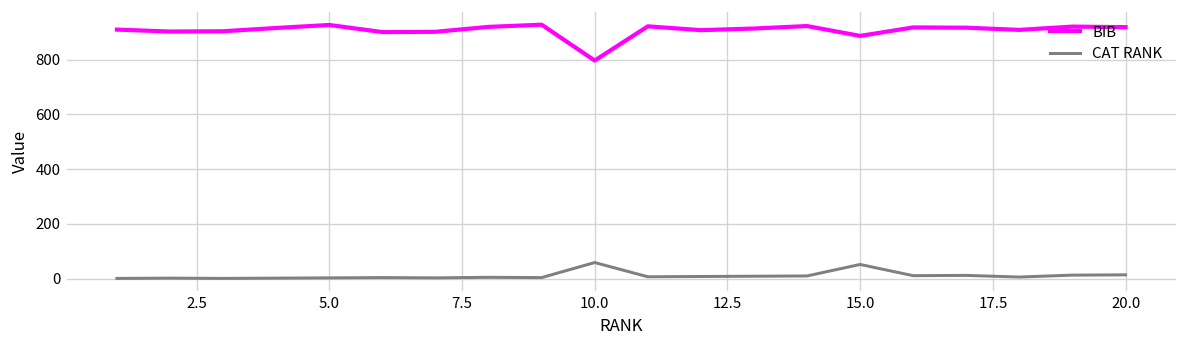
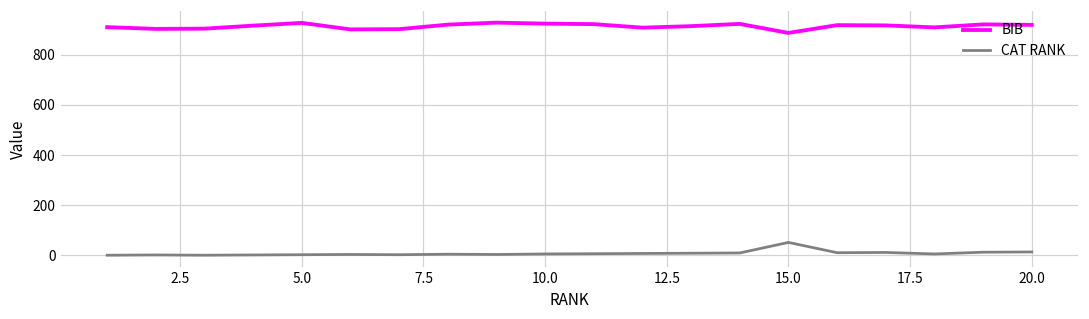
  {
    "BIB": {
      "5.0": 930,
-     "10.0": 800,
+     "10.0": 920,
      "15.0": 890,
      "20.0": 920
    },
    "CAT RANK": {
      "5.0": 0,
-     "10.0": 60,
+     "10.0": 10,
      "15.0": 50,
      "20.0": 10
    }
  }
